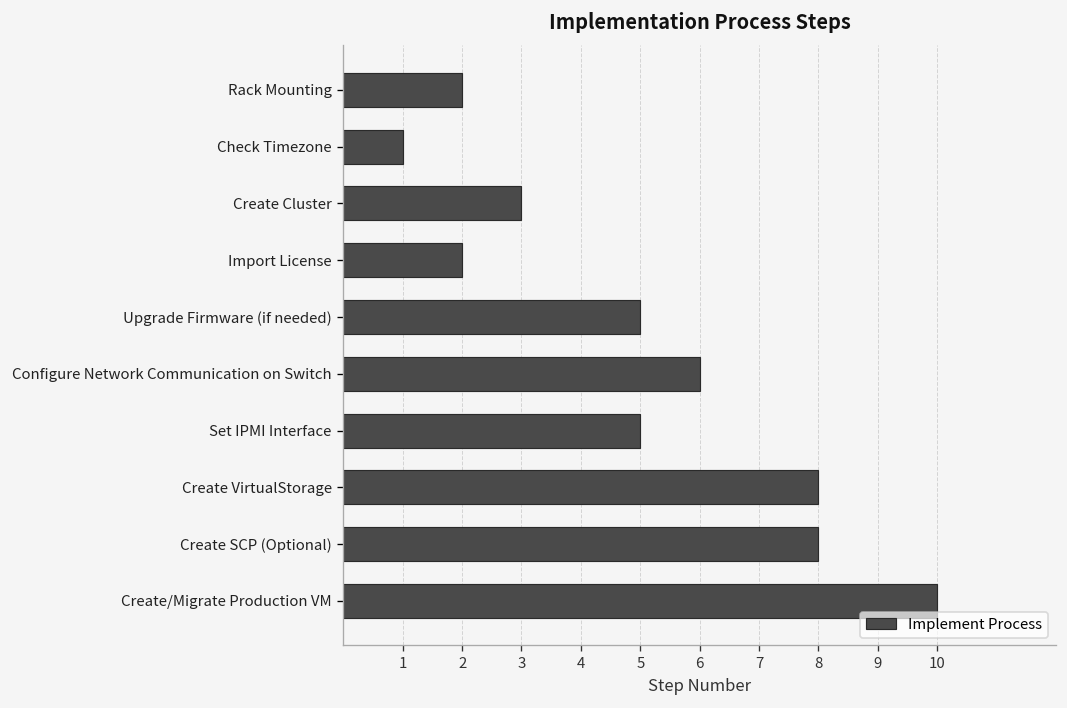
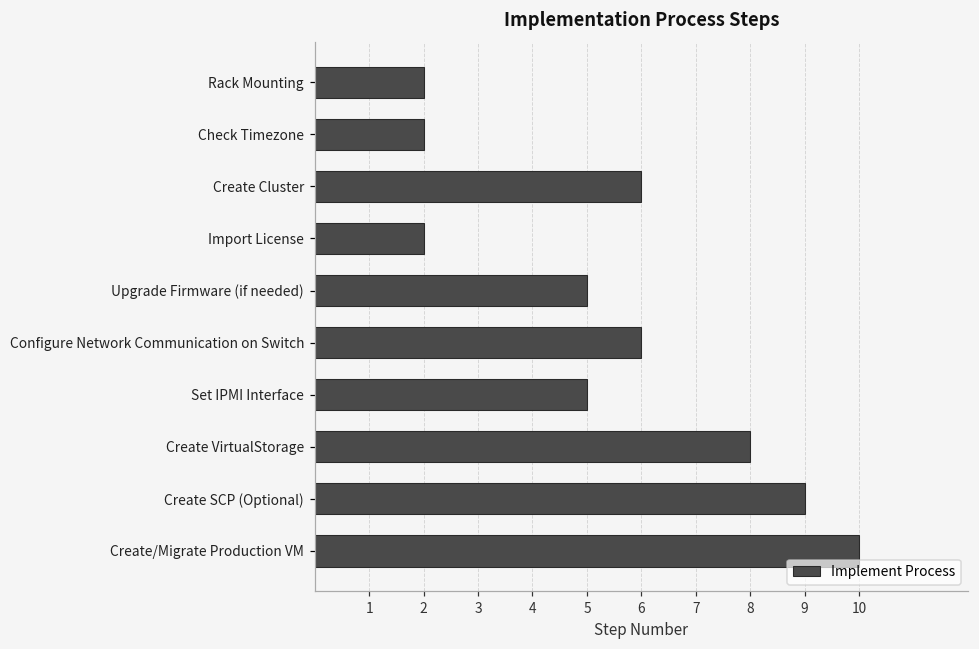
  {
    "Rack Mounting": 2,
-   "Check Timezone": 1,
-   "Create Cluster": 3,
+   "Check Timezone": 2,
+   "Create Cluster": 6,
    "Import License": 2,
    "Upgrade Firmware (if needed)": 5,
    "Configure Network Communication on Switch": 6,
    "Set IPMI Interface": 5,
    "Create VirtualStorage": 8,
-   "Create SCP (Optional)": 8,
+   "Create SCP (Optional)": 9,
    "Create/Migrate Production VM": 10
  }
